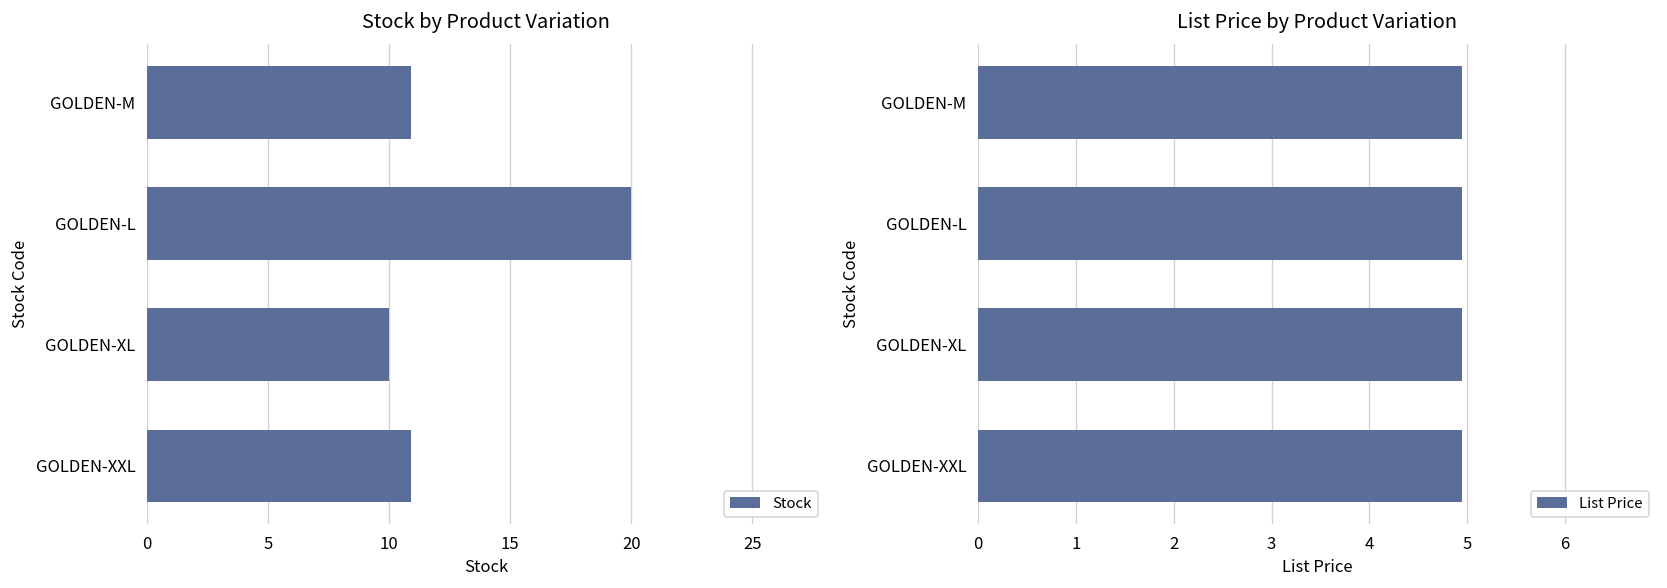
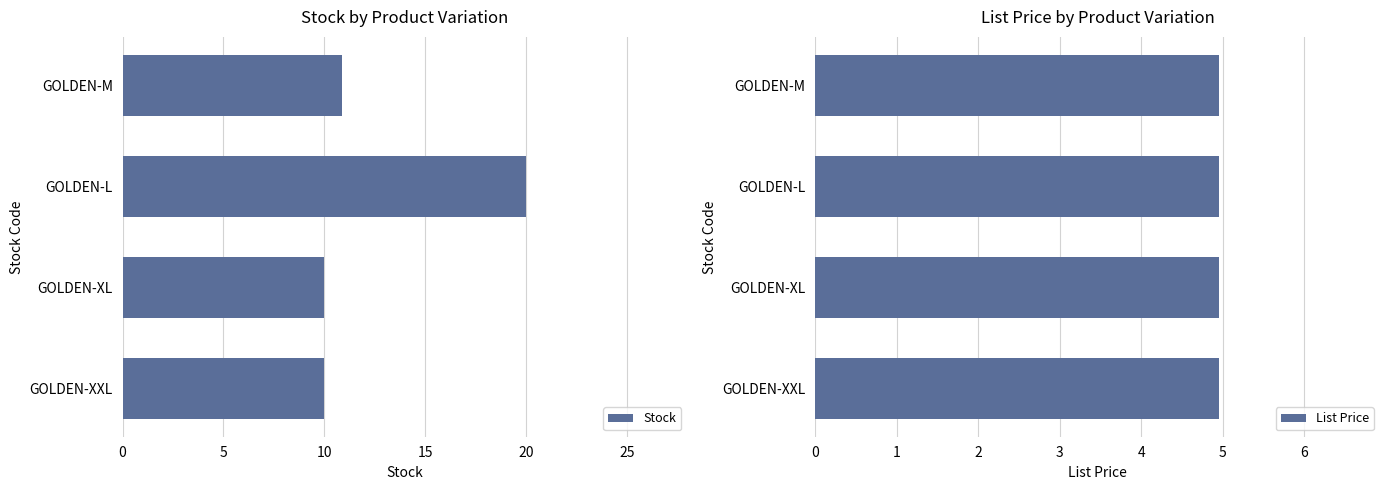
  {
    "Stock by Product Variation": {
      "GOLDEN-M": 10.9,
      "GOLDEN-L": 20.0,
      "GOLDEN-XL": 10.0,
-     "GOLDEN-XXL": 10.9
+     "GOLDEN-XXL": 10.0
    },
    "List Price by Product Variation": {
      "GOLDEN-M": 5.0,
      "GOLDEN-L": 5.0,
      "GOLDEN-XL": 5.0,
      "GOLDEN-XXL": 5.0
    }
  }
